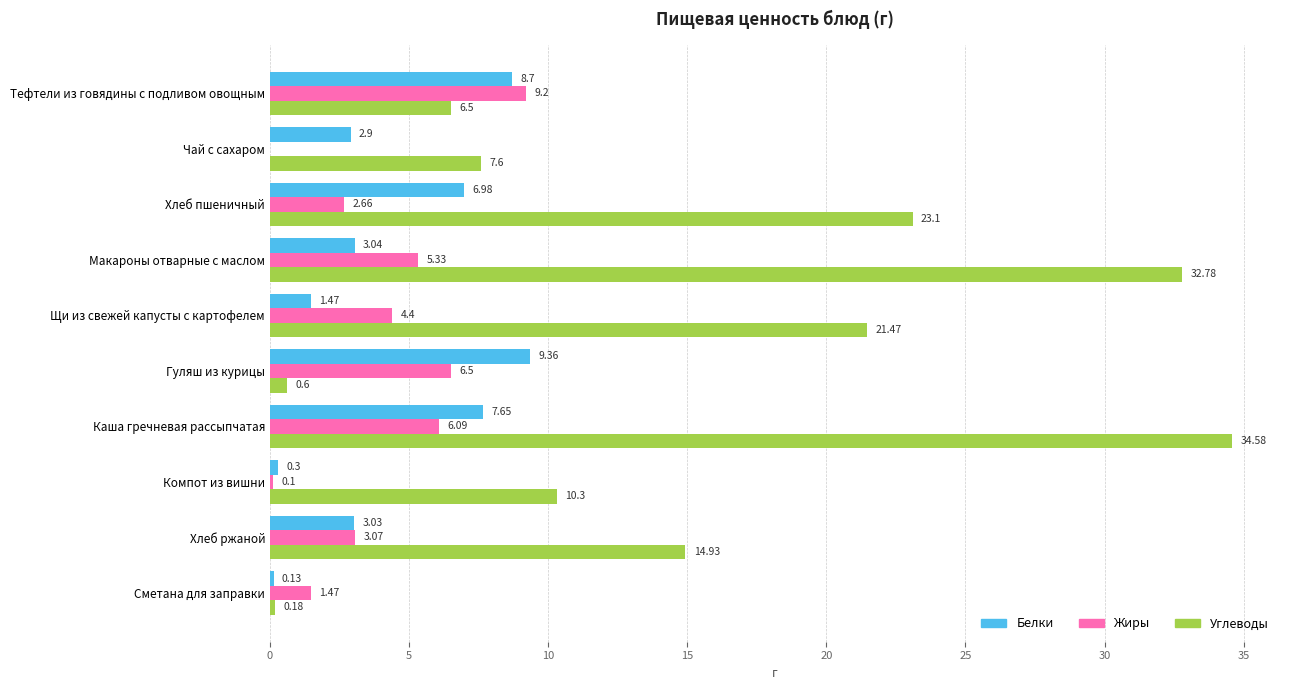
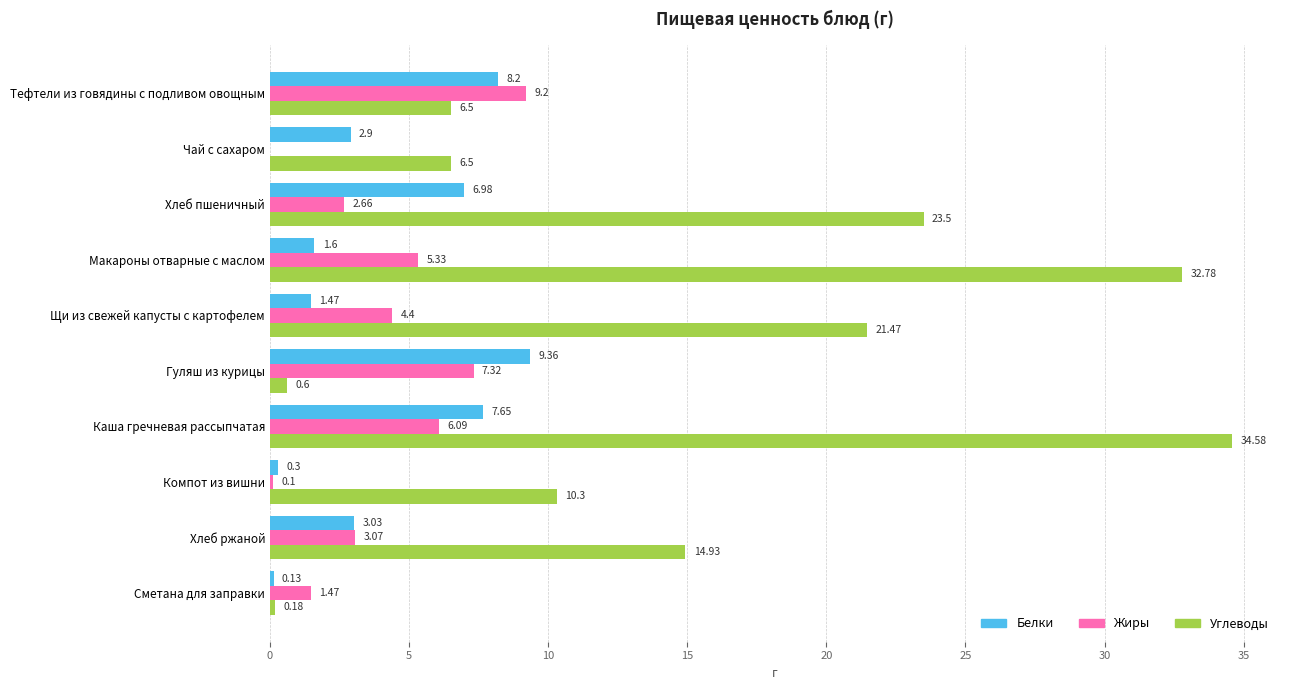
  {
    "Белки": {
-     "Тефтели из говядины с подливом овощным": 8.7,
+     "Тефтели из говядины с подливом овощным": 8.2,
      "Чай с сахаром": 2.9,
      "Хлеб пшеничный": 6.98,
-     "Макароны отварные с маслом": 3.04,
+     "Макароны отварные с маслом": 1.6,
      "Щи из свежей капусты с картофелем": 1.47,
      "Гуляш из курицы": 9.36,
      "Каша гречневая рассыпчатая": 7.65,
      "Компот из вишни": 0.3,
      "Хлеб ржаной": 3.03,
      "Сметана для заправки": 0.13
    },
    "Жиры": {
      "Тефтели из говядины с подливом овощным": 9.2,
      "Хлеб пшеничный": 2.66,
      "Макароны отварные с маслом": 5.33,
      "Щи из свежей капусты с картофелем": 4.4,
-     "Гуляш из курицы": 6.5,
+     "Гуляш из курицы": 7.32,
      "Каша гречневая рассыпчатая": 6.09,
      "Компот из вишни": 0.1,
      "Хлеб ржаной": 3.07,
      "Сметана для заправки": 1.47
    },
    "Углеводы": {
      "Тефтели из говядины с подливом овощным": 6.5,
-     "Чай с сахаром": 7.6,
-     "Хлеб пшеничный": 23.1,
+     "Чай с сахаром": 6.5,
+     "Хлеб пшеничный": 23.5,
      "Макароны отварные с маслом": 32.78,
      "Щи из свежей капусты с картофелем": 21.47,
      "Гуляш из курицы": 0.6,
      "Каша гречневая рассыпчатая": 34.58,
      "Компот из вишни": 10.3,
      "Хлеб ржаной": 14.93,
      "Сметана для заправки": 0.18
    }
  }
